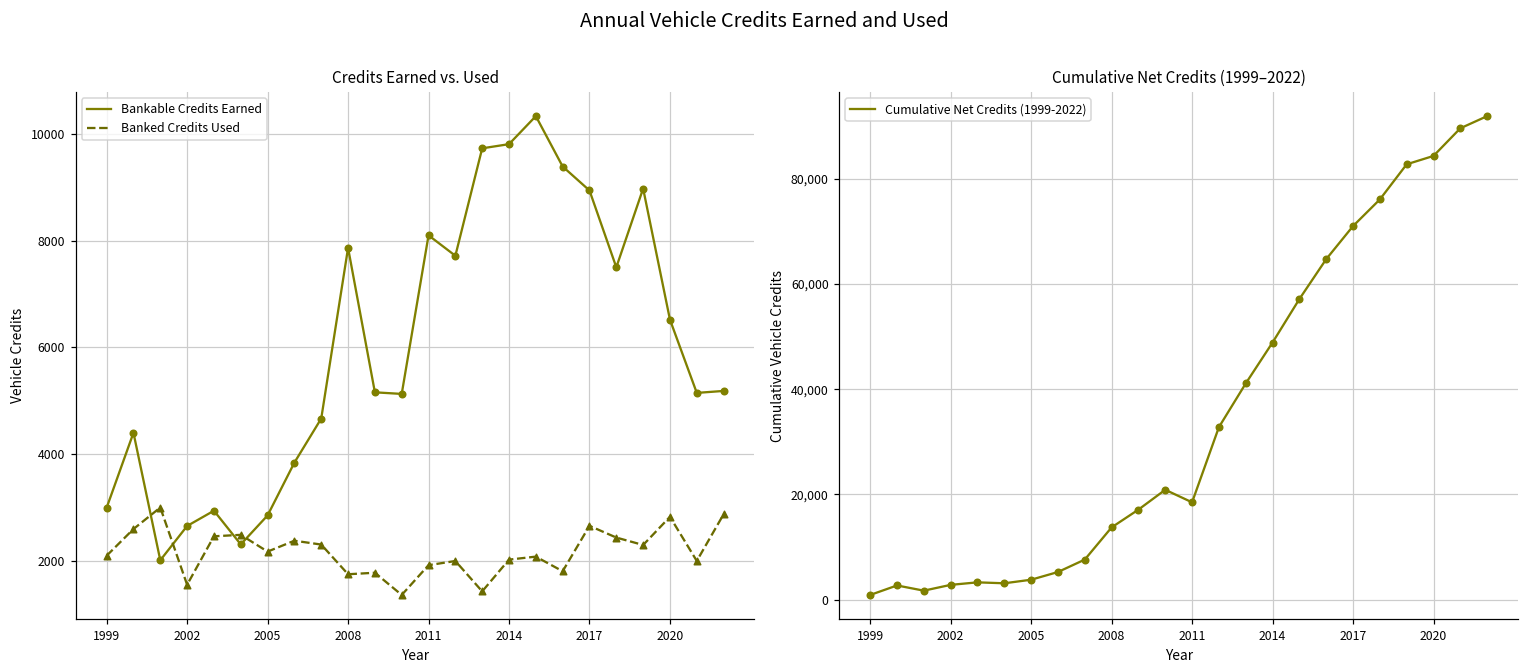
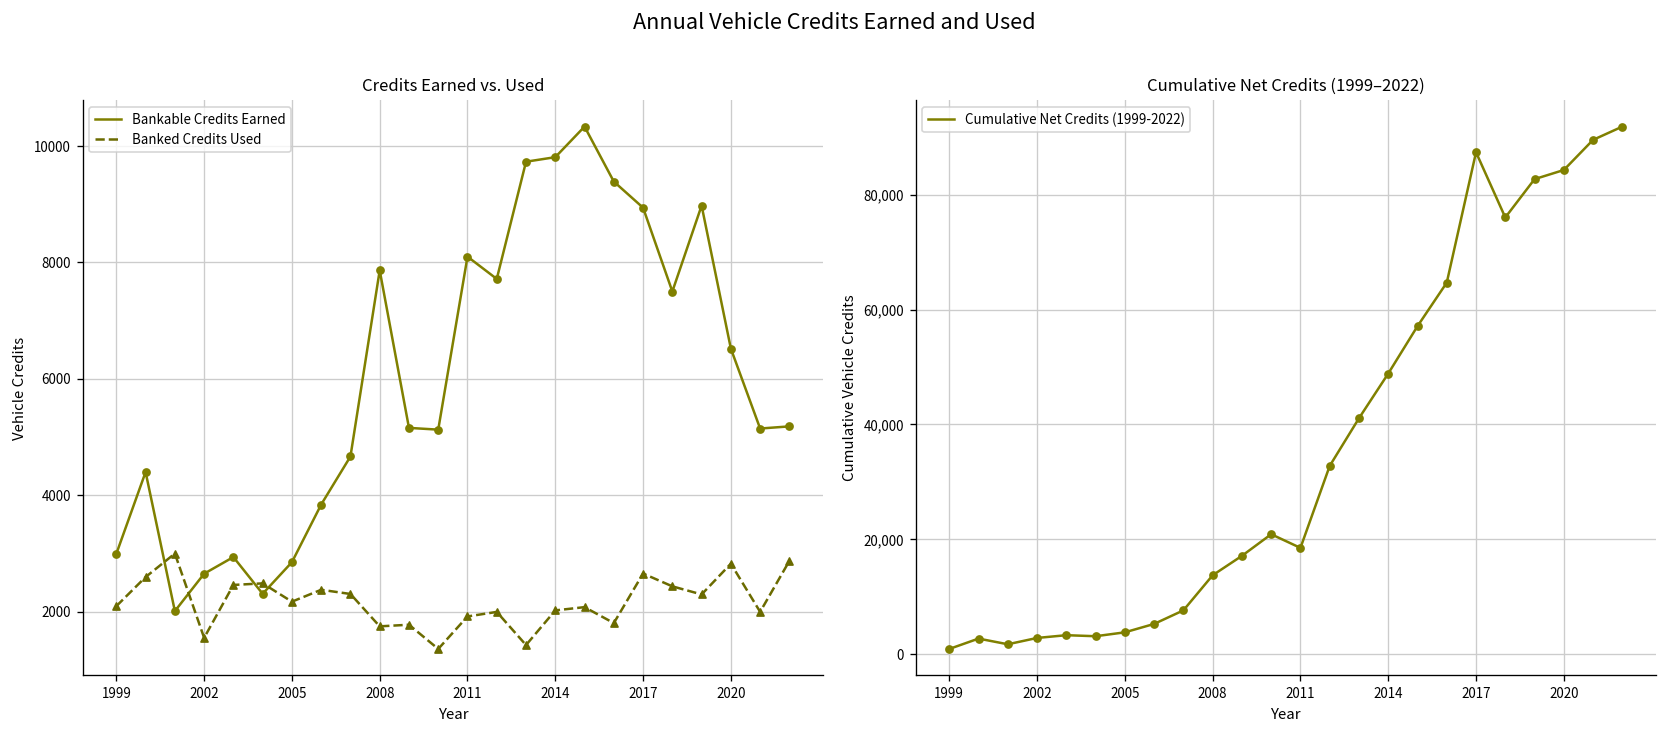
  {
    "Cumulative Net Credits (1999–2022)": {
      "1999": "1,000",
      "2002": "3,000",
      "2005": "4,000",
      "2008": "14,000",
      "2011": "18,000",
      "2014": "49,000",
-     "2017": "71,000",
+     "2017": "87,000",
      "2020": "84,000"
    }
  }
